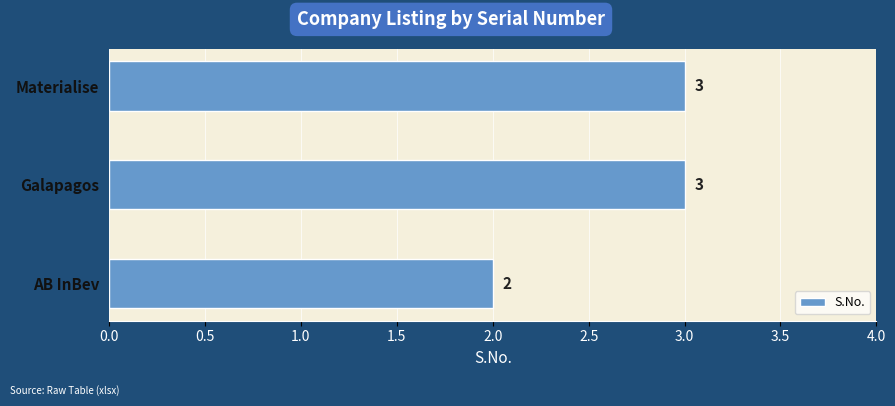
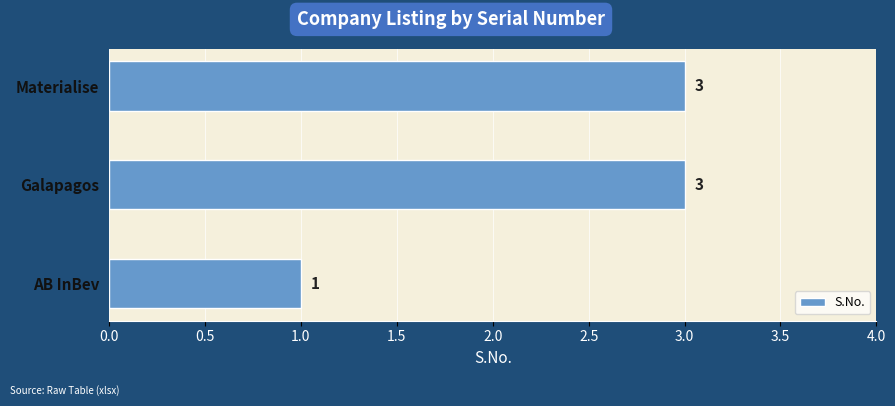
  {
    "Materialise": 3,
    "Galapagos": 3,
-   "AB InBev": 2
+   "AB InBev": 1
  }
